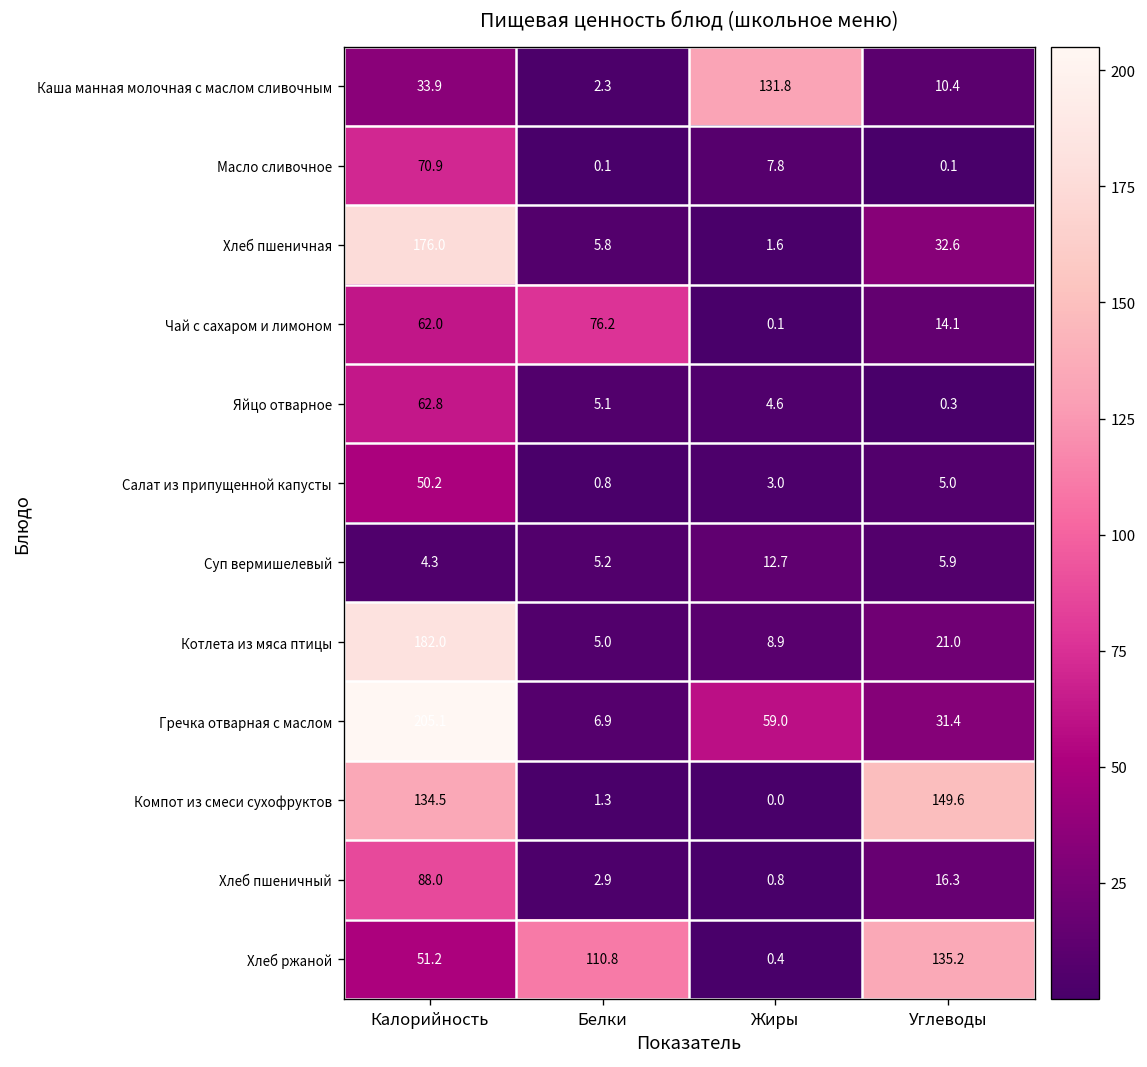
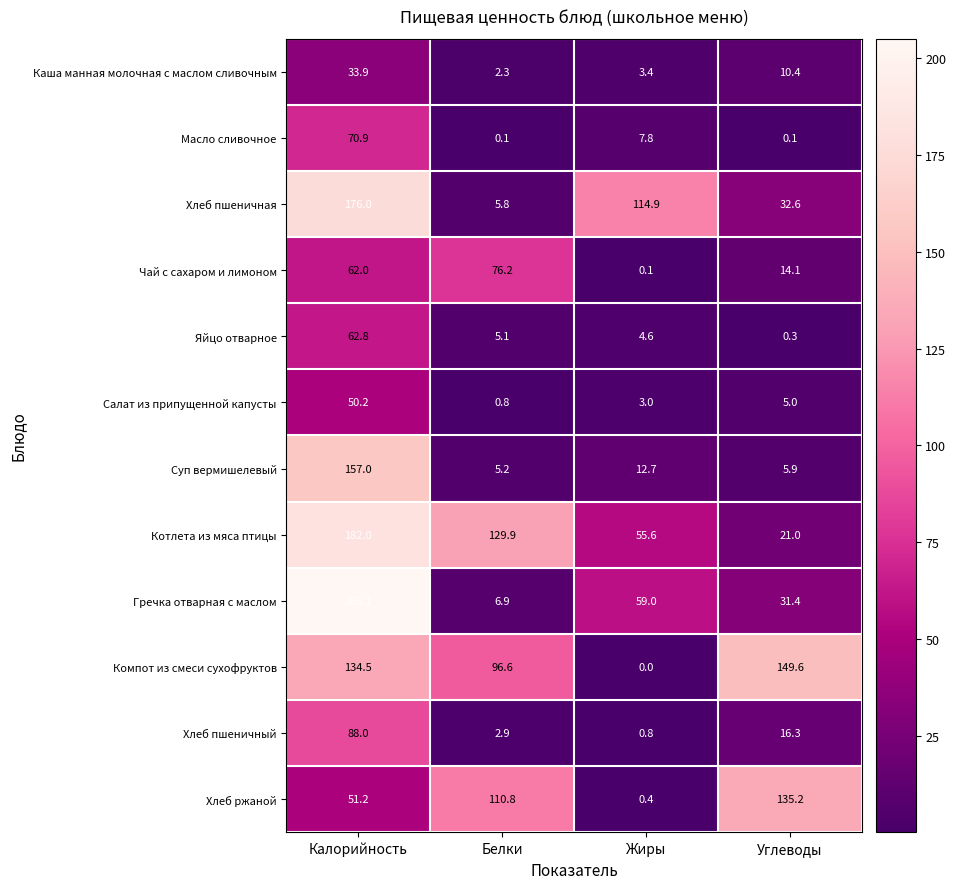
  {
    "Каша манная молочная с маслом сливочным": {
      "Калорийность": 33.9,
      "Белки": 2.3,
-     "Жиры": 131.8,
+     "Жиры": 3.4,
      "Углеводы": 10.4
    },
    "Масло сливочное": {
      "Калорийность": 70.9,
      "Белки": 0.1,
      "Жиры": 7.8,
      "Углеводы": 0.1
    },
    "Хлеб пшеничная": {
      "Белки": 5.8,
-     "Жиры": 1.6,
+     "Жиры": 114.9,
      "Углеводы": 32.6
    },
    "Чай с сахаром и лимоном": {
      "Калорийность": 62.0,
      "Белки": 76.2,
      "Жиры": 0.1,
      "Углеводы": 14.1
    },
    "Яйцо отварное": {
      "Калорийность": 62.8,
      "Белки": 5.1,
      "Жиры": 4.6,
      "Углеводы": 0.3
    },
    "Салат из припущенной капусты": {
      "Калорийность": 50.2,
      "Белки": 0.8,
      "Жиры": 3.0,
      "Углеводы": 5.0
    },
    "Суп вермишелевый": {
-     "Калорийность": 4.3,
+     "Калорийность": 157.0,
      "Белки": 5.2,
      "Жиры": 12.7,
      "Углеводы": 5.9
    },
    "Котлета из мяса птицы": {
-     "Белки": 5.0,
-     "Жиры": 8.9,
+     "Белки": 129.9,
+     "Жиры": 55.6,
      "Углеводы": 21.0
    },
    "Гречка отварная с маслом": {
      "Белки": 6.9,
      "Жиры": 59.0,
      "Углеводы": 31.4
    },
    "Компот из смеси сухофруктов": {
      "Калорийность": 134.5,
-     "Белки": 1.3,
+     "Белки": 96.6,
      "Жиры": 0.0,
      "Углеводы": 149.6
    },
    "Хлеб пшеничный": {
      "Калорийность": 88.0,
      "Белки": 2.9,
      "Жиры": 0.8,
      "Углеводы": 16.3
    },
    "Хлеб ржаной": {
      "Калорийность": 51.2,
      "Белки": 110.8,
      "Жиры": 0.4,
      "Углеводы": 135.2
    }
  }
